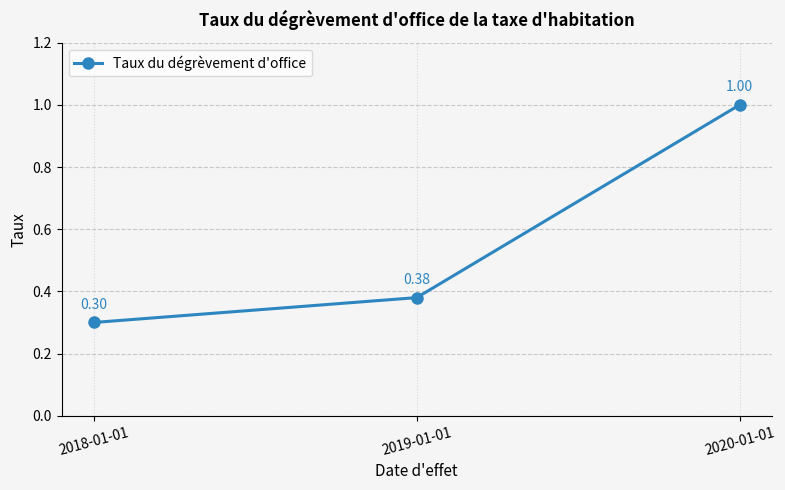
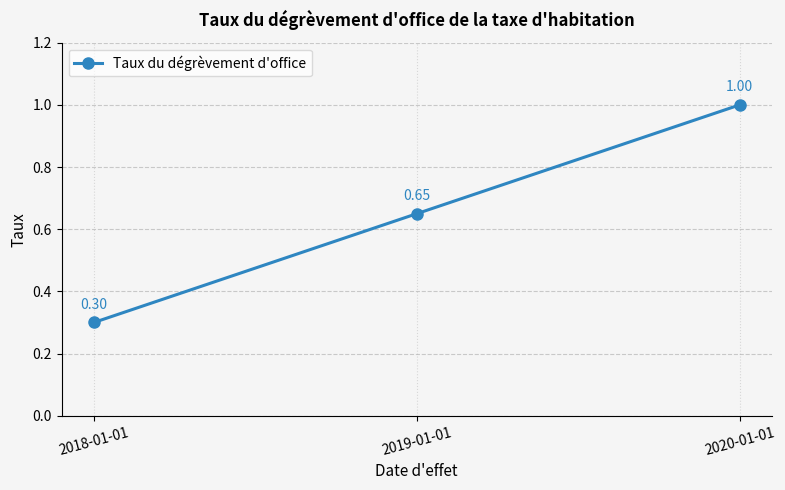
  {
    "2018-01-01": 0.30,
-   "2019-01-01": 0.38,
+   "2019-01-01": 0.65,
    "2020-01-01": 1.00
  }
